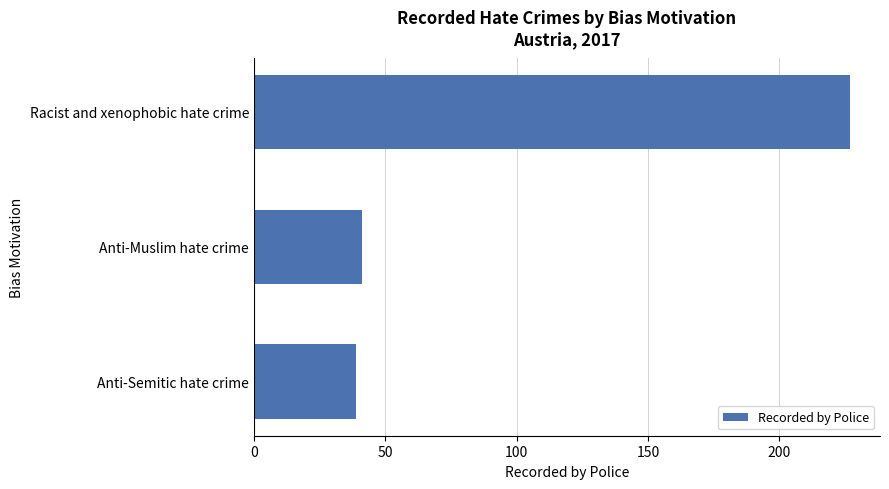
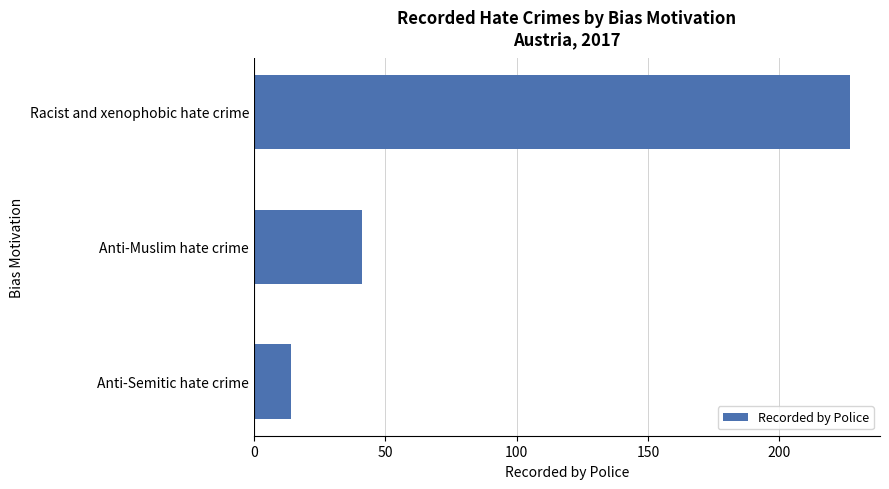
  {
    "Racist and xenophobic hate crime": 227,
    "Anti-Muslim hate crime": 41,
-   "Anti-Semitic hate crime": 39
+   "Anti-Semitic hate crime": 14
  }
